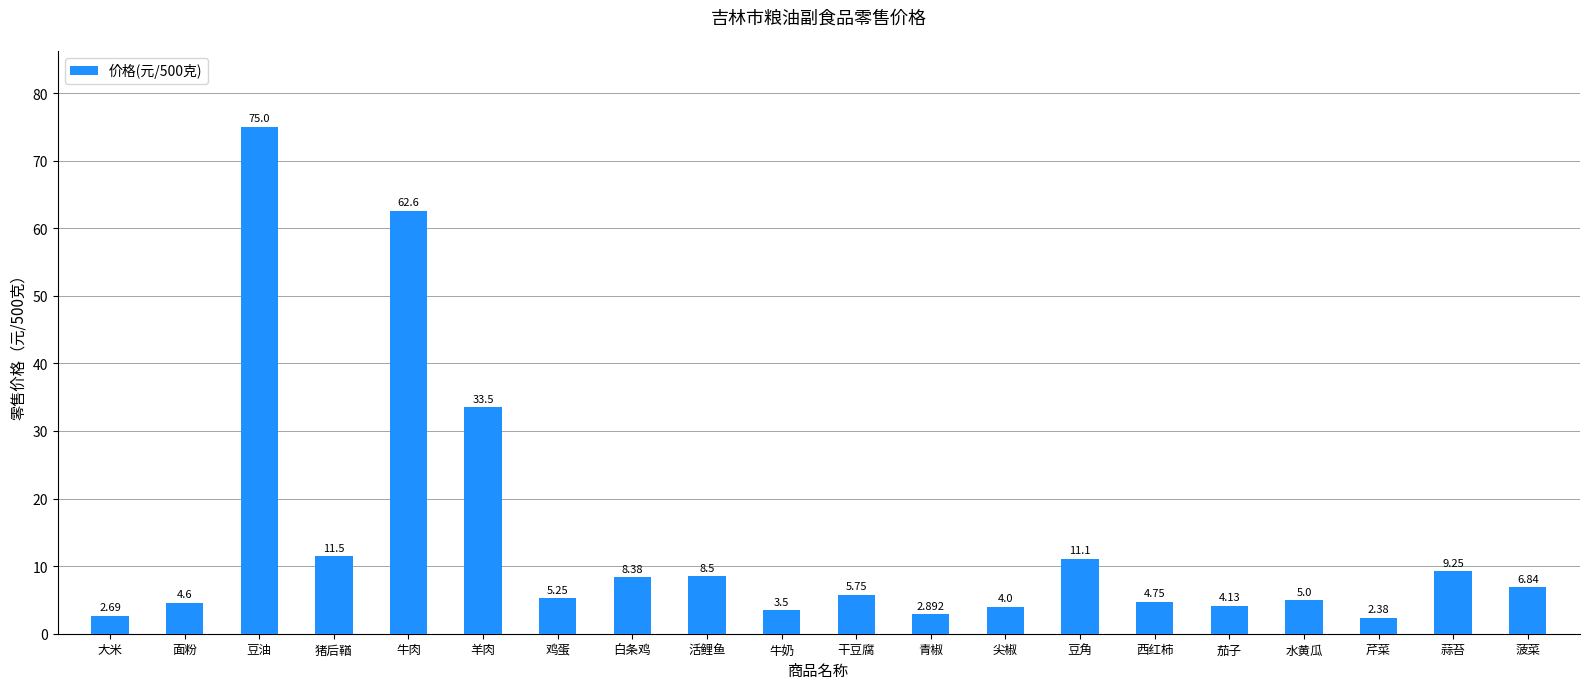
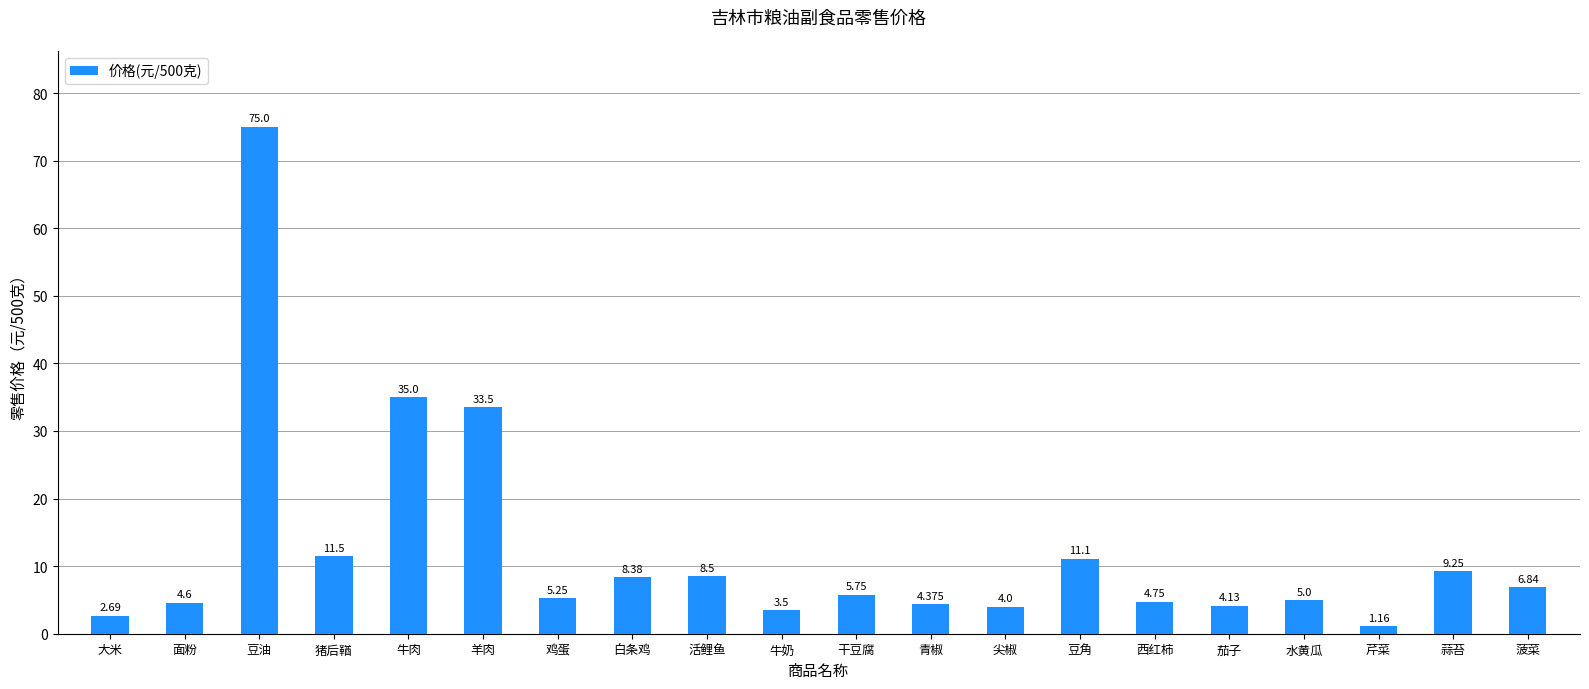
  {
    "大米": 2.69,
    "面粉": 4.6,
    "豆油": 75.0,
    "猪后鞧": 11.5,
-   "牛肉": 62.6,
+   "牛肉": 35.0,
    "羊肉": 33.5,
    "鸡蛋": 5.25,
    "白条鸡": 8.38,
    "活鲤鱼": 8.5,
    "牛奶": 3.5,
    "干豆腐": 5.75,
-   "青椒": 2.892,
+   "青椒": 4.375,
    "尖椒": 4.0,
    "豆角": 11.1,
    "西红柿": 4.75,
    "茄子": 4.13,
    "水黄瓜": 5.0,
-   "芹菜": 2.38,
+   "芹菜": 1.16,
    "蒜苔": 9.25,
    "菠菜": 6.84
  }
